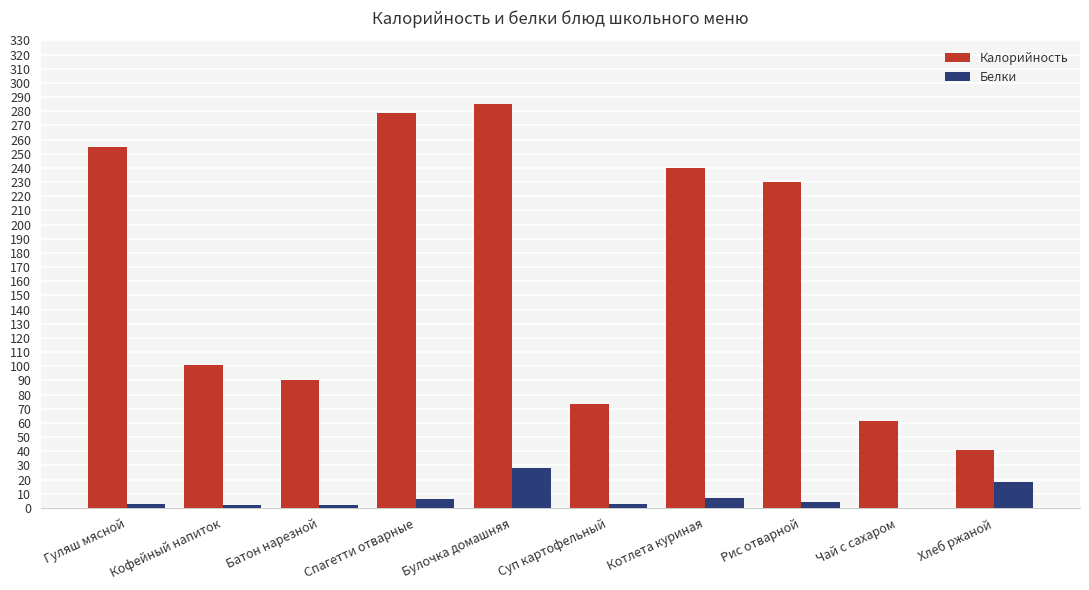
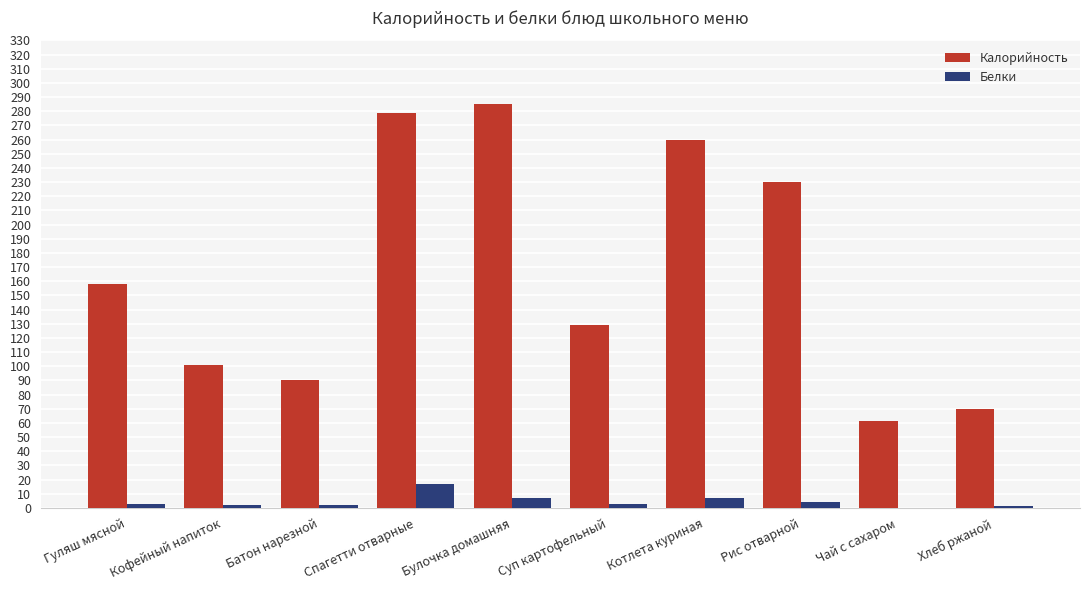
  {
    "Калорийность": {
-     "Гуляш мясной": 255,
+     "Гуляш мясной": 158,
      "Кофейный напиток": 101,
      "Батон нарезной": 90,
      "Спагетти отварные": 279,
      "Булочка домашняя": 285,
-     "Суп картофельный": 73,
-     "Котлета куриная": 240,
+     "Суп картофельный": 129,
+     "Котлета куриная": 260,
      "Рис отварной": 230,
      "Чай с сахаром": 61,
-     "Хлеб ржаной": 41
+     "Хлеб ржаной": 70
    },
    "Белки": {
      "Гуляш мясной": 3,
      "Кофейный напиток": 2,
      "Батон нарезной": 2,
-     "Спагетти отварные": 6,
-     "Булочка домашняя": 28,
+     "Спагетти отварные": 17,
+     "Булочка домашняя": 7,
      "Суп картофельный": 3,
      "Котлета куриная": 7,
      "Рис отварной": 4,
      "Чай с сахаром": 0,
-     "Хлеб ржаной": 18
+     "Хлеб ржаной": 1
    }
  }
